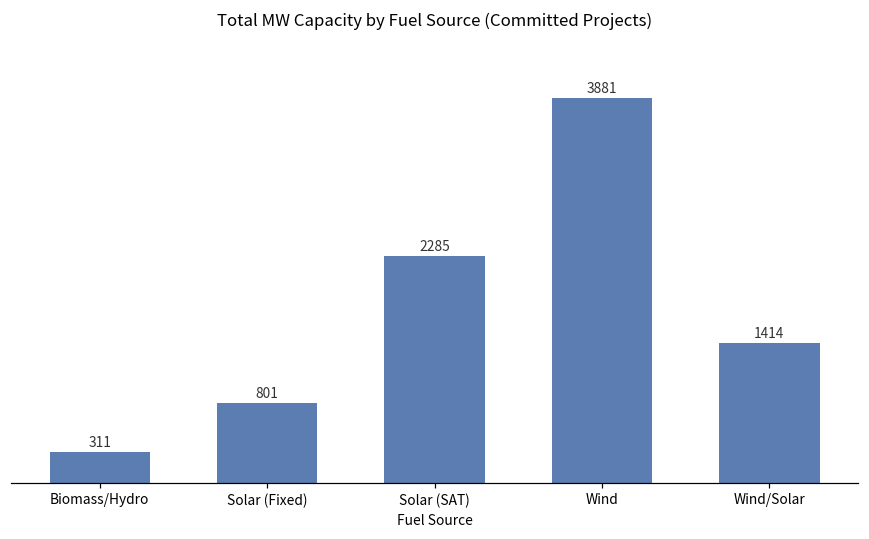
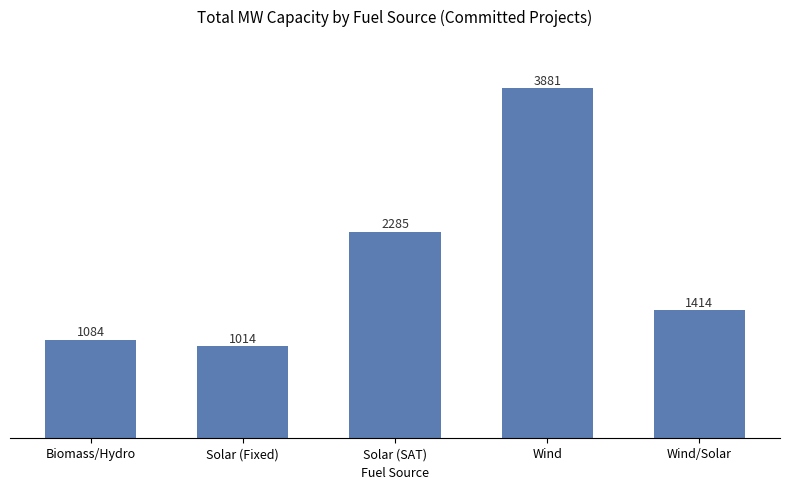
  {
-   "Biomass/Hydro": 311,
-   "Solar (Fixed)": 801,
+   "Biomass/Hydro": 1084,
+   "Solar (Fixed)": 1014,
    "Solar (SAT)": 2285,
    "Wind": 3881,
    "Wind/Solar": 1414
  }
